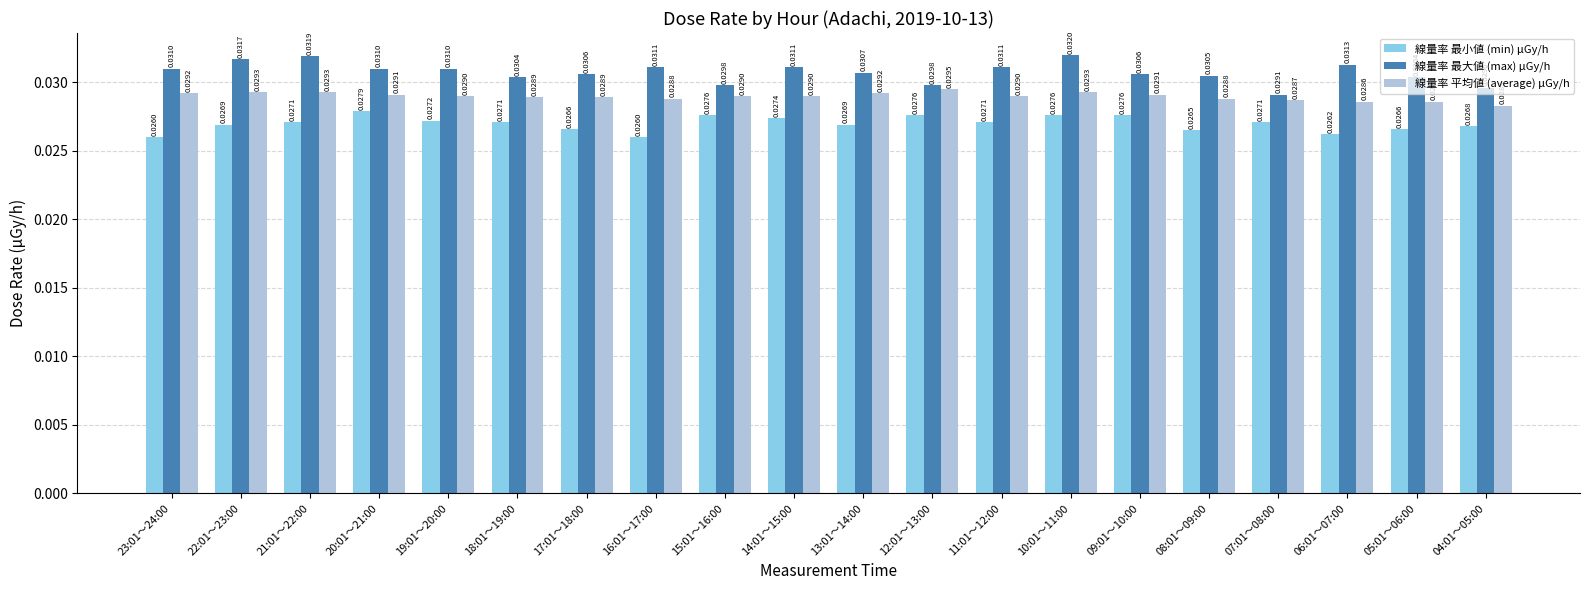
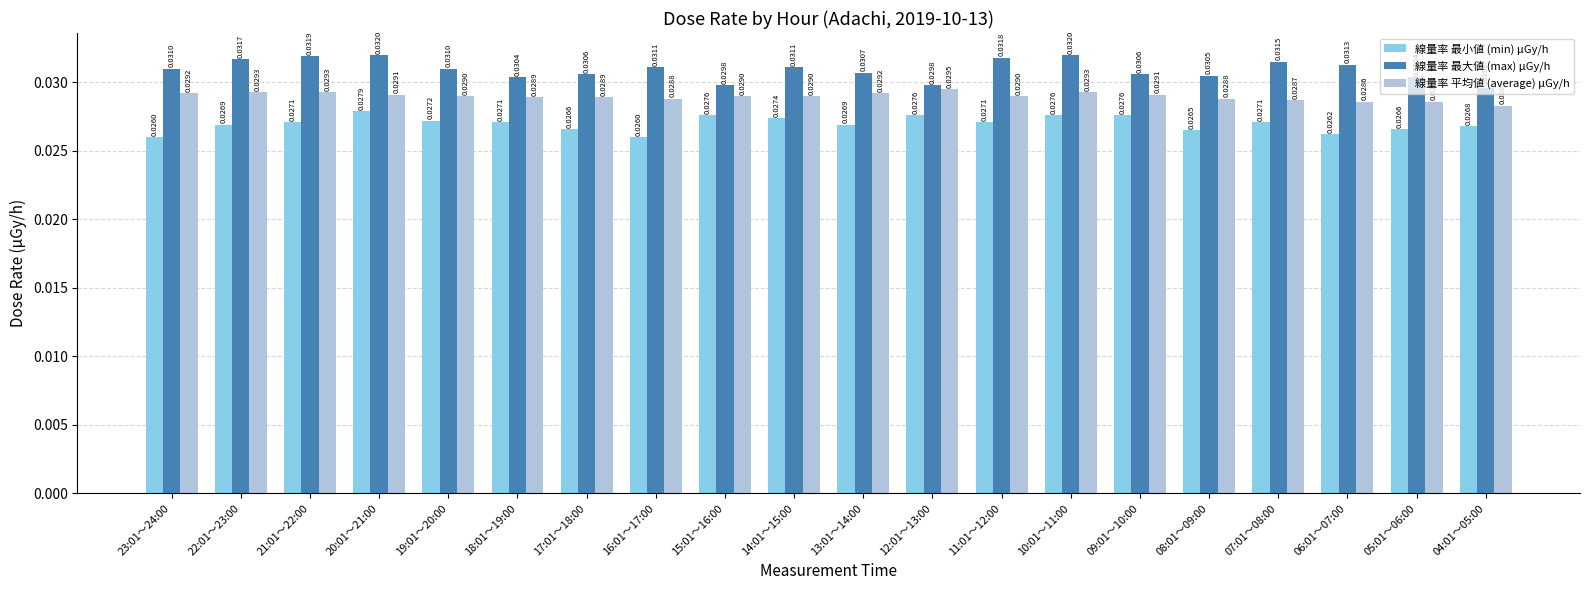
  {
    "線量率 最大値 (max) μGy/h": {
      "23:01～24:00": 0.0310,
      "22:01～23:00": 0.0317,
      "21:01～22:00": 0.0319,
-     "20:01～21:00": 0.0310,
+     "20:01～21:00": 0.0320,
      "19:01～20:00": 0.0310,
      "18:01～19:00": 0.0304,
      "17:01～18:00": 0.0306,
      "16:01～17:00": 0.0311,
      "15:01～16:00": 0.0298,
      "14:01～15:00": 0.0311,
      "13:01～14:00": 0.0307,
      "12:01～13:00": 0.0298,
-     "11:01～12:00": 0.0311,
+     "11:01～12:00": 0.0318,
      "10:01～11:00": 0.0320,
      "09:01～10:00": 0.0306,
      "08:01～09:00": 0.0305,
-     "07:01～08:00": 0.0291,
+     "07:01～08:00": 0.0315,
      "06:01～07:00": 0.0313
    }
  }
